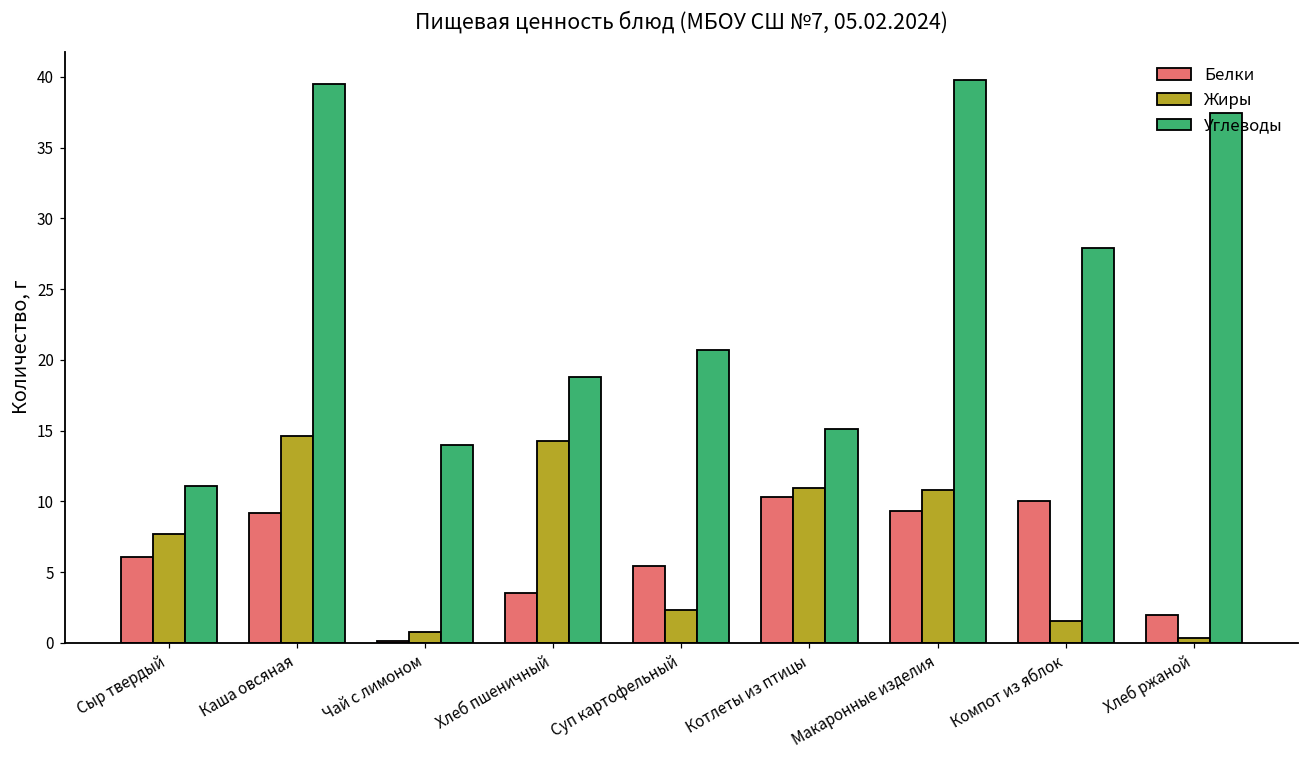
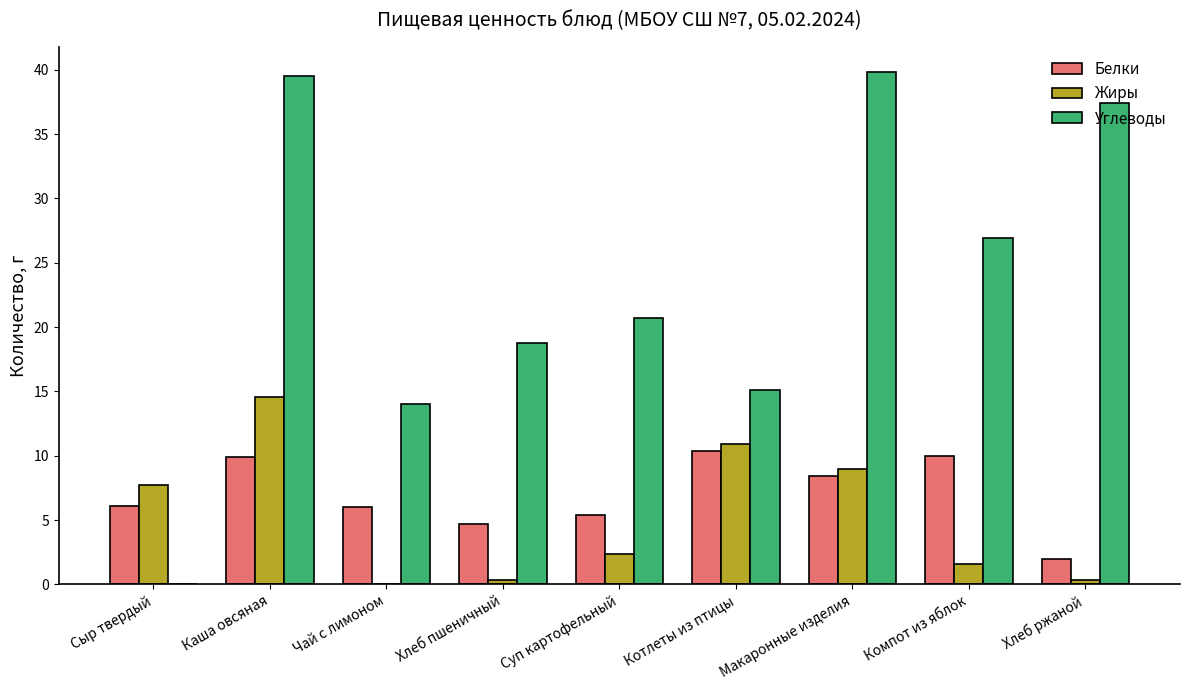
  {
    "Белки": {
      "Сыр твердый": 6.1,
-     "Каша овсяная": 9.2,
-     "Чай с лимоном": 0.1,
-     "Хлеб пшеничный": 3.5,
+     "Каша овсяная": 9.9,
+     "Чай с лимоном": 6.0,
+     "Хлеб пшеничный": 4.7,
      "Суп картофельный": 5.4,
      "Котлеты из птицы": 10.3,
-     "Макаронные изделия": 9.3,
+     "Макаронные изделия": 8.4,
      "Компот из яблок": 10.0,
      "Хлеб ржаной": 2.0
    },
    "Жиры": {
      "Сыр твердый": 7.7,
      "Каша овсяная": 14.6,
-     "Чай с лимоном": 0.8,
-     "Хлеб пшеничный": 14.3,
+     "Чай с лимоном": 0.0,
+     "Хлеб пшеничный": 0.3,
      "Суп картофельный": 2.3,
      "Котлеты из птицы": 11.0,
-     "Макаронные изделия": 10.8,
+     "Макаронные изделия": 9.0,
      "Компот из яблок": 1.6,
      "Хлеб ржаной": 0.4
    },
    "Углеводы": {
-     "Сыр твердый": 11.1,
+     "Сыр твердый": 0.0,
      "Каша овсяная": 39.5,
      "Чай с лимоном": 14.0,
      "Хлеб пшеничный": 18.8,
      "Суп картофельный": 20.7,
      "Котлеты из птицы": 15.1,
      "Макаронные изделия": 39.8,
-     "Компот из яблок": 27.9,
+     "Компот из яблок": 26.9,
      "Хлеб ржаной": 37.4
    }
  }
